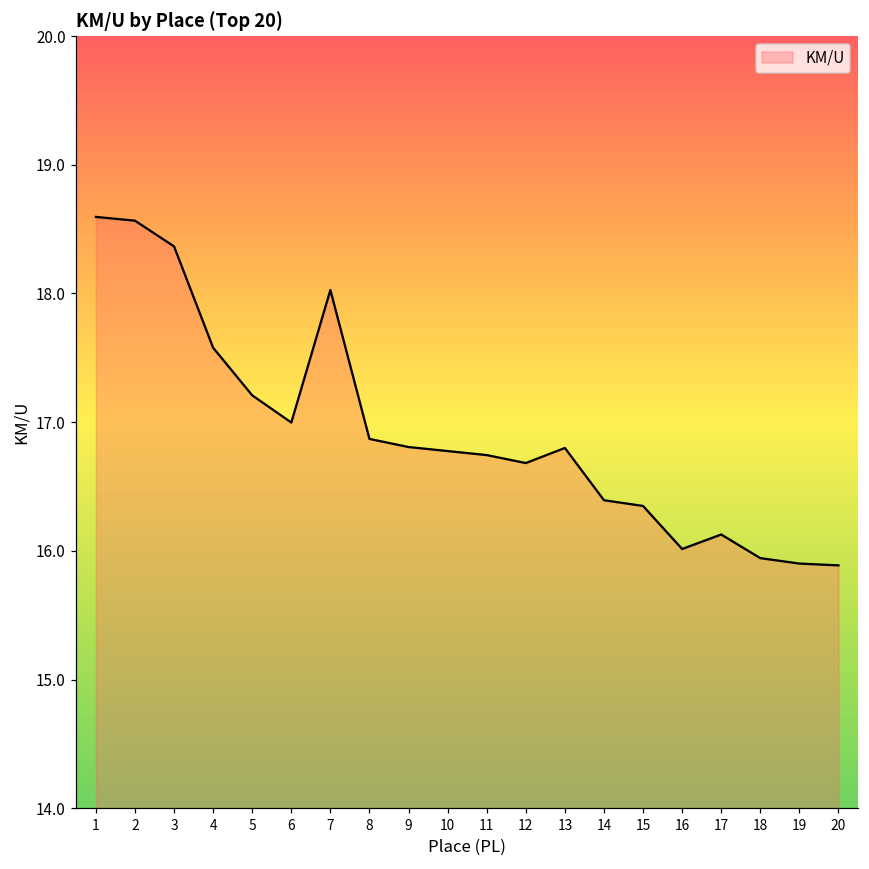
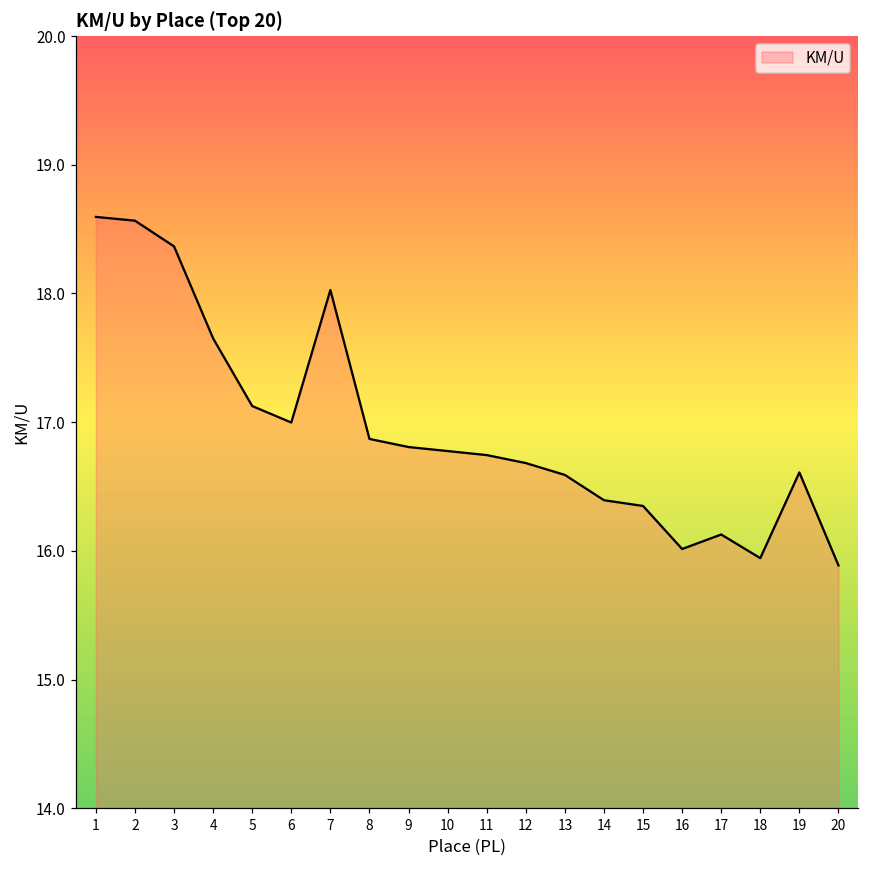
  {
    "1": 18.60,
    "2": 18.57,
    "3": 18.37,
-   "4": 17.58,
-   "5": 17.21,
+   "4": 17.65,
+   "5": 17.13,
    "6": 17.00,
    "7": 18.03,
    "8": 16.87,
    "9": 16.81,
    "10": 16.78,
    "11": 16.74,
    "12": 16.68,
-   "13": 16.80,
+   "13": 16.59,
    "14": 16.39,
    "15": 16.35,
    "16": 16.01,
    "17": 16.13,
    "18": 15.94,
-   "19": 15.90,
+   "19": 16.61,
    "20": 15.89
  }
